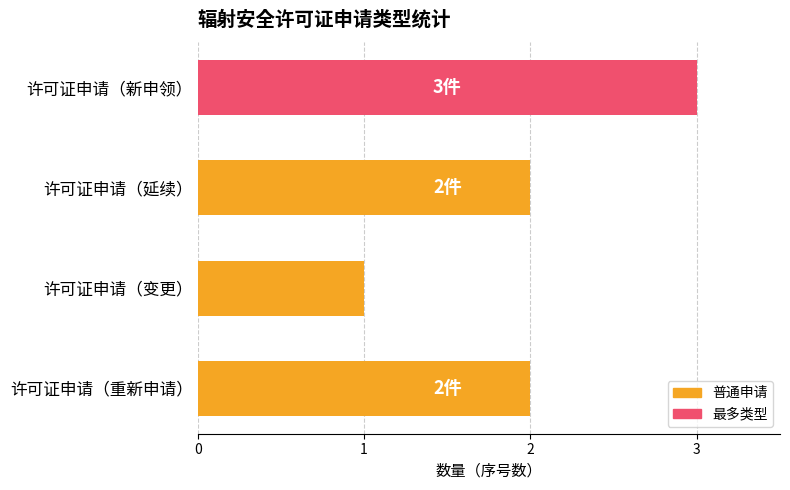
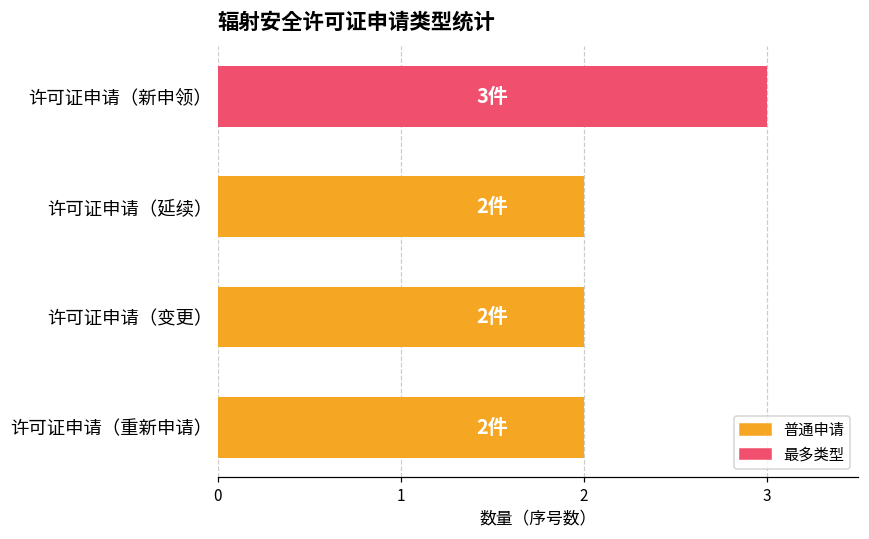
  {
-   "许可证申请（变更）": 1
+   "许可证申请（变更）": 2
  }
